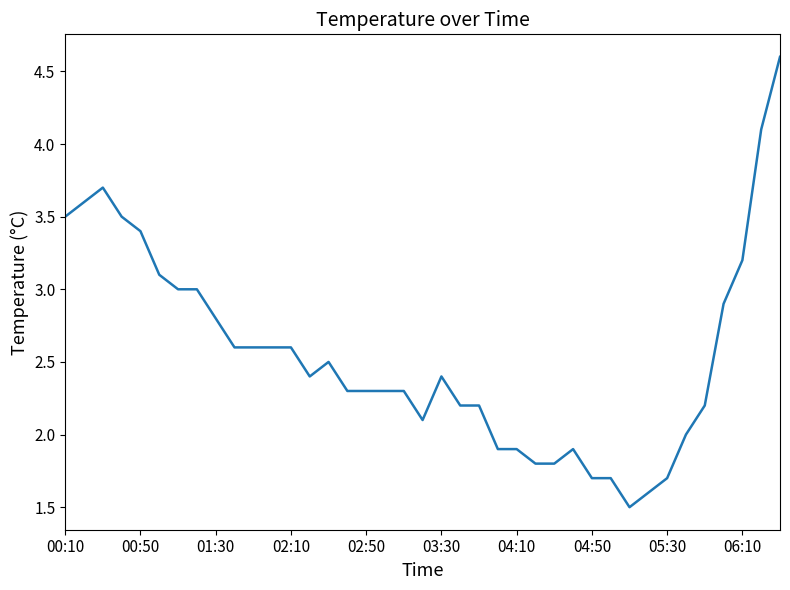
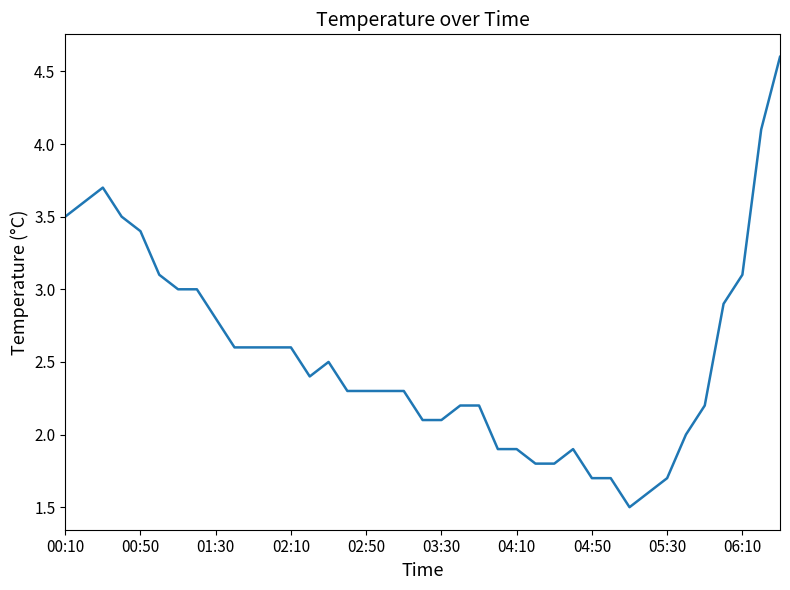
  {
    "00:10": 3.5,
    "00:50": 3.4,
    "01:30": 2.8,
    "02:10": 2.6,
    "02:50": 2.3,
-   "03:30": 2.4,
+   "03:30": 2.1,
    "04:10": 1.9,
    "04:50": 1.7,
    "05:30": 1.7,
-   "06:10": 3.2
+   "06:10": 3.1
  }
